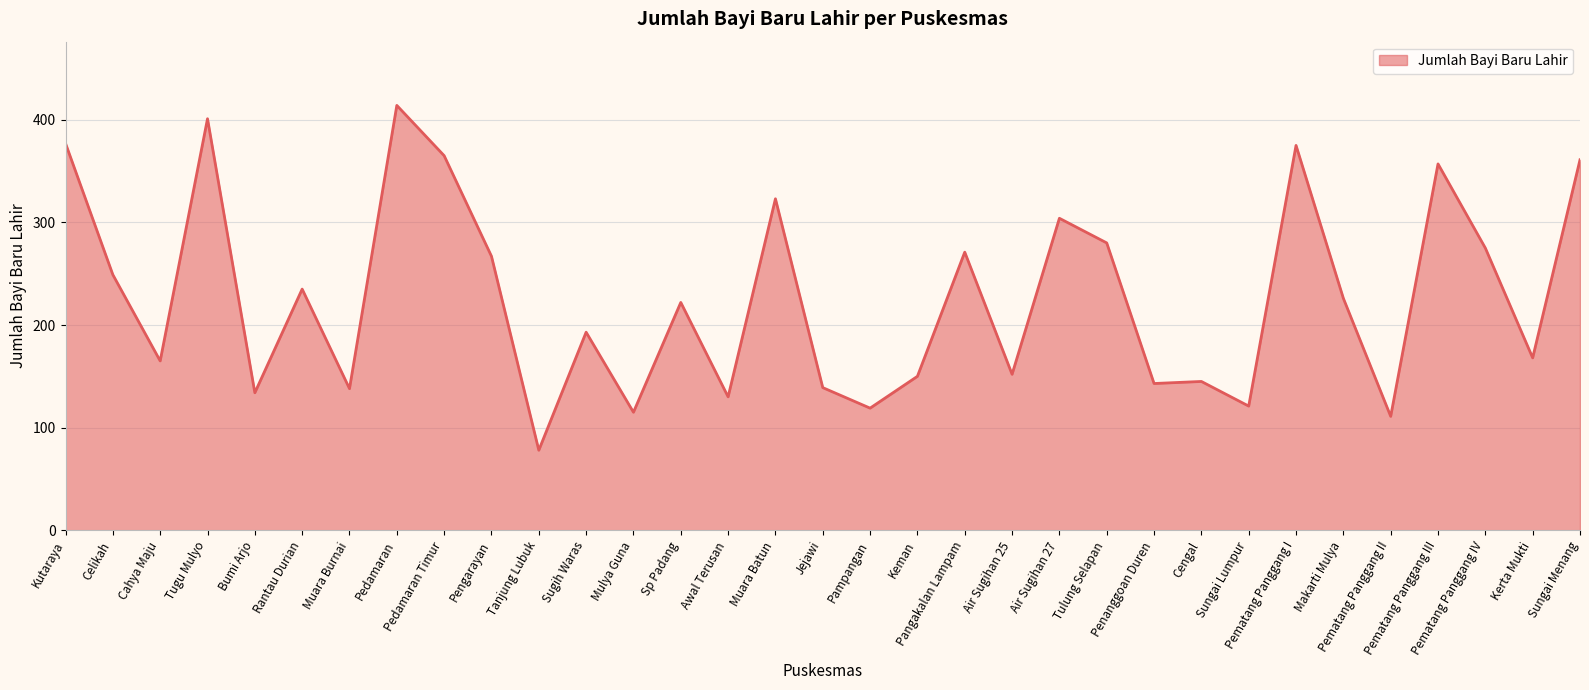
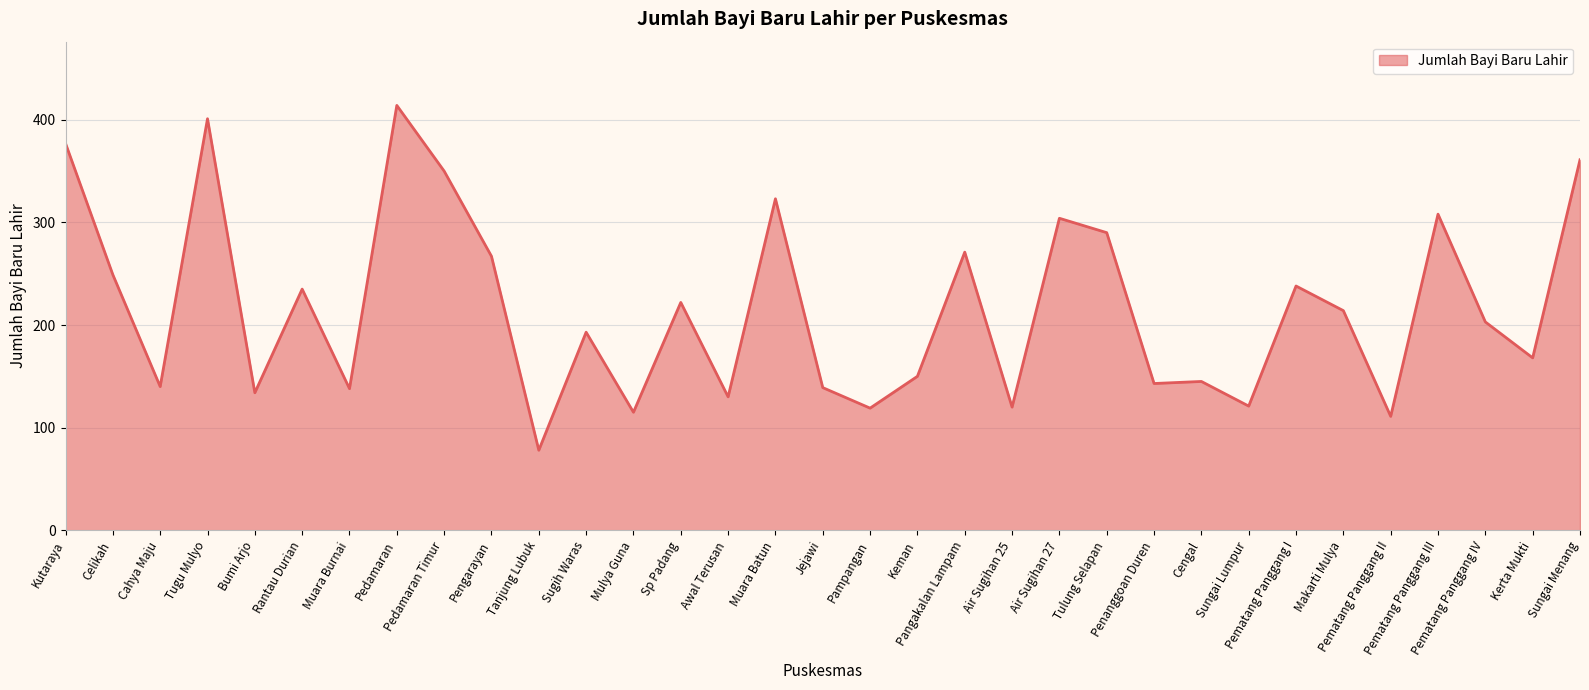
  {
    "Kutaraya": 377,
    "Celikah": 249,
-   "Cahya Maju": 165,
+   "Cahya Maju": 140,
    "Tugu Mulyo": 401,
    "Bumi Arjo": 134,
    "Rantau Durian": 235,
    "Muara Burnai": 138,
    "Pedamaran": 414,
-   "Pedamaran Timur": 365,
+   "Pedamaran Timur": 350,
    "Pengarayan": 267,
    "Tanjung Lubuk": 78,
    "Sugih Waras": 193,
    "Mulya Guna": 115,
    "Sp Padang": 222,
    "Awal Terusan": 130,
    "Muara Batun": 323,
    "Jejawi": 139,
    "Pampangan": 119,
    "Keman": 150,
    "Pangakalan Lampam": 271,
-   "Air Sugihan 25": 152,
+   "Air Sugihan 25": 120,
    "Air Sugihan 27": 304,
-   "Tulung Selapan": 280,
+   "Tulung Selapan": 290,
    "Penanggoan Duren": 143,
    "Cengal": 145,
    "Sungai Lumpur": 121,
-   "Pematang Panggang I": 375,
-   "Makarti Mulya": 226,
+   "Pematang Panggang I": 238,
+   "Makarti Mulya": 214,
    "Pematang Panggang II": 111,
-   "Pematang Panggang III": 357,
-   "Pematang Panggang IV": 275,
+   "Pematang Panggang III": 308,
+   "Pematang Panggang IV": 203,
    "Kerta Mukti": 168,
    "Sungai Menang": 361
  }
